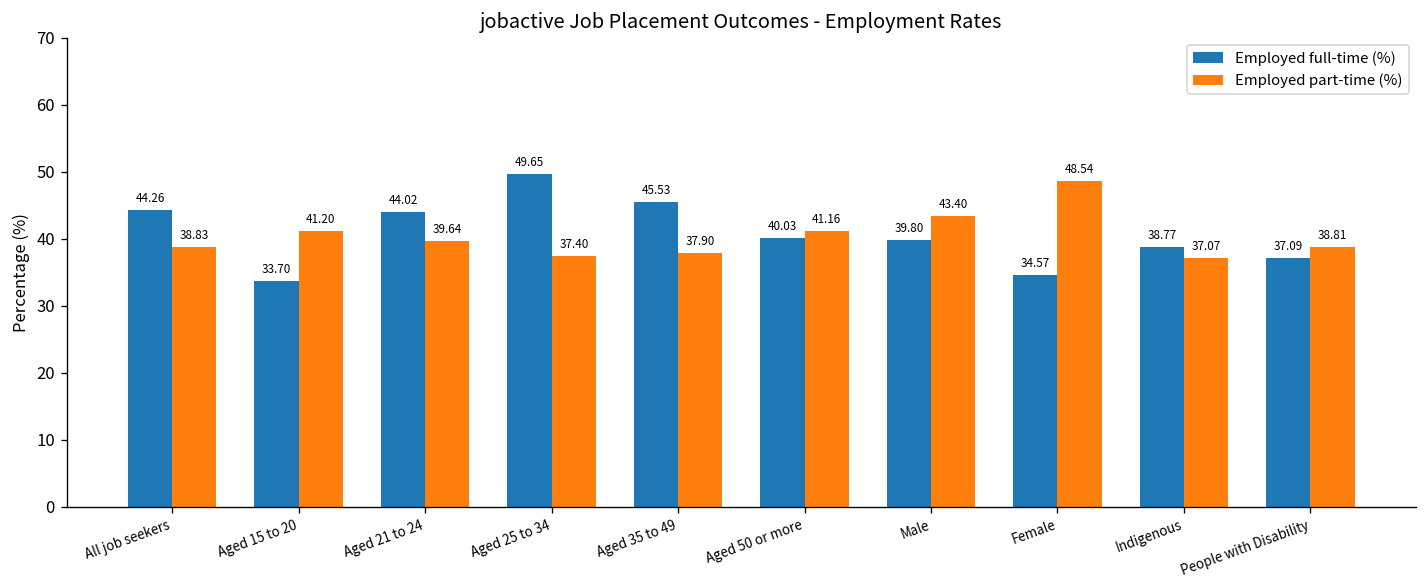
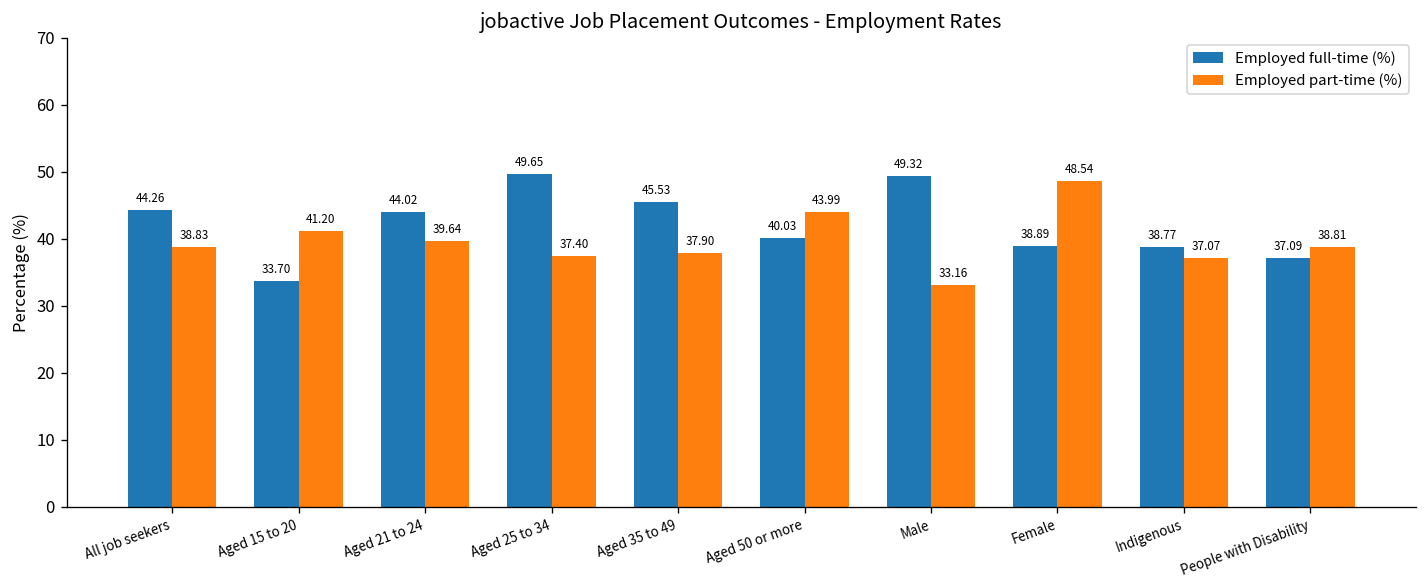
  {
    "Employed full-time (%)": {
      "All job seekers": 44.26,
      "Aged 15 to 20": 33.70,
      "Aged 21 to 24": 44.02,
      "Aged 25 to 34": 49.65,
      "Aged 35 to 49": 45.53,
      "Aged 50 or more": 40.03,
-     "Male": 39.80,
-     "Female": 34.57,
+     "Male": 49.32,
+     "Female": 38.89,
      "Indigenous": 38.77,
      "People with Disability": 37.09
    },
    "Employed part-time (%)": {
      "All job seekers": 38.83,
      "Aged 15 to 20": 41.20,
      "Aged 21 to 24": 39.64,
      "Aged 25 to 34": 37.40,
      "Aged 35 to 49": 37.90,
-     "Aged 50 or more": 41.16,
-     "Male": 43.40,
+     "Aged 50 or more": 43.99,
+     "Male": 33.16,
      "Female": 48.54,
      "Indigenous": 37.07,
      "People with Disability": 38.81
    }
  }
